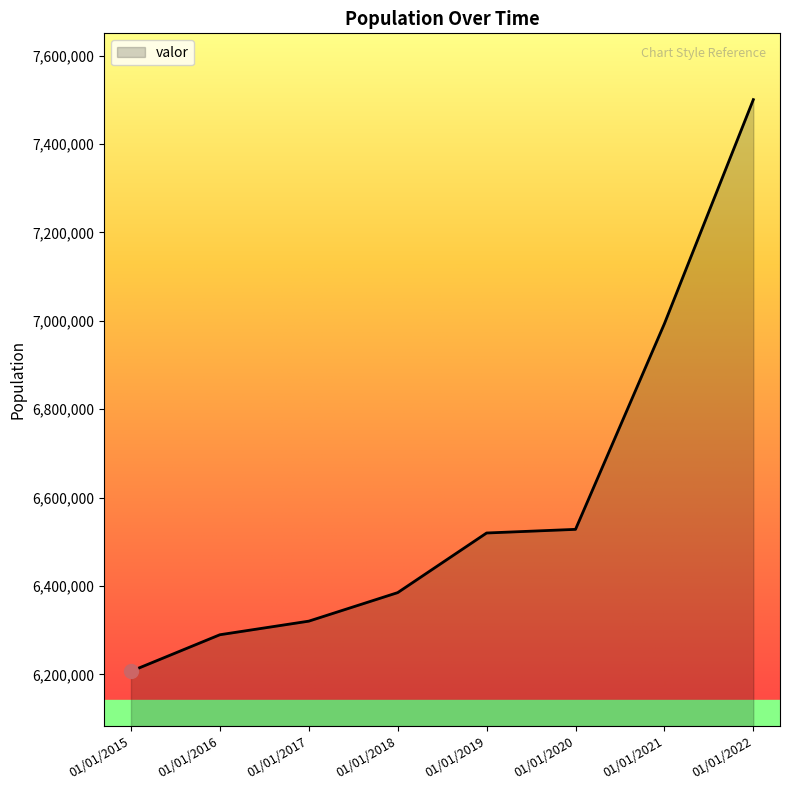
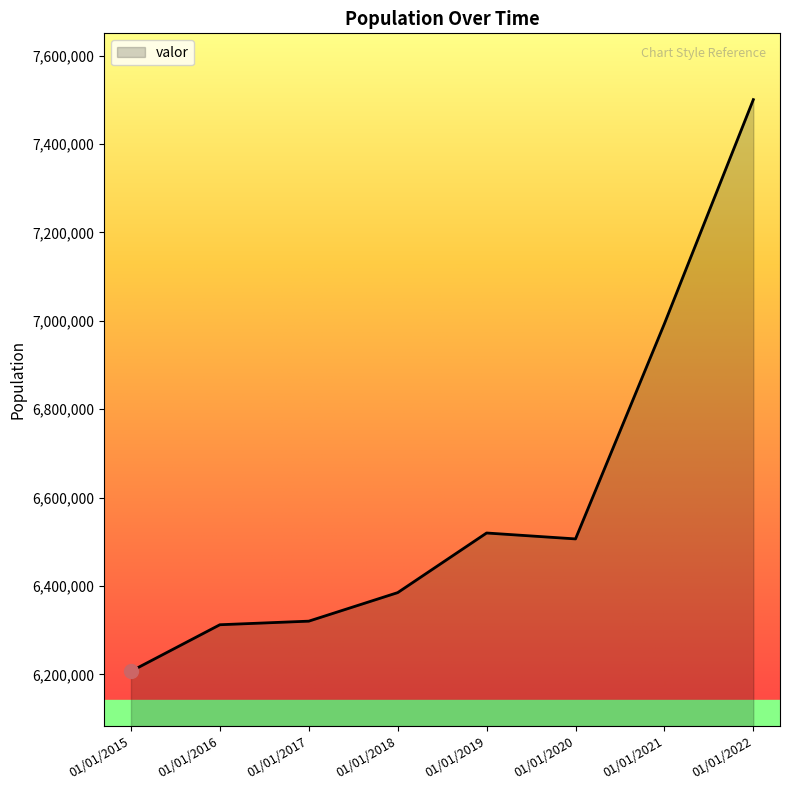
  {
    "valor": {
-     "01/01/2016": "6,290,000",
+     "01/01/2016": "6,310,000",
      "01/01/2017": "6,320,000",
      "01/01/2018": "6,380,000",
      "01/01/2019": "6,520,000",
-     "01/01/2020": "6,530,000",
+     "01/01/2020": "6,510,000",
      "01/01/2021": "6,990,000",
      "01/01/2022": "7,500,000"
    }
  }
